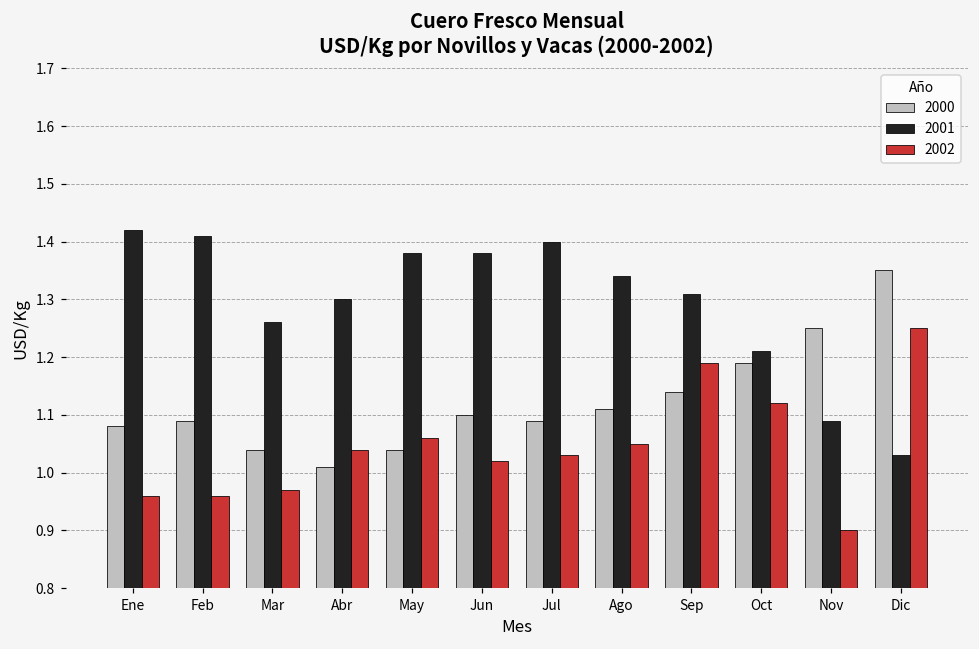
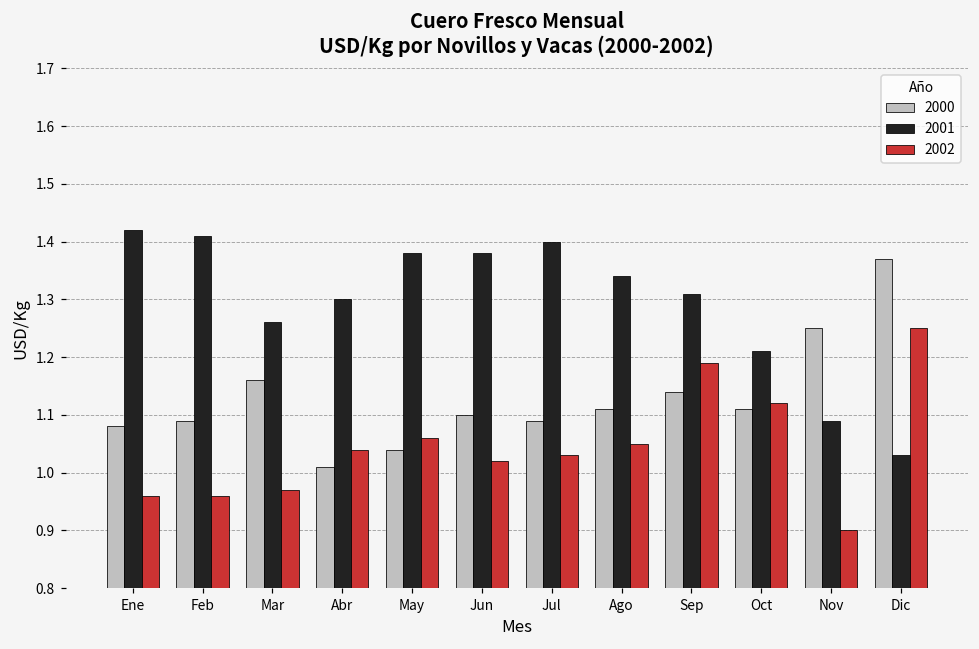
  {
    "2000": {
      "Ene": 1.08,
      "Feb": 1.09,
-     "Mar": 1.04,
+     "Mar": 1.16,
      "Abr": 1.01,
      "May": 1.04,
      "Jun": 1.10,
      "Jul": 1.09,
      "Ago": 1.11,
      "Sep": 1.14,
-     "Oct": 1.19,
+     "Oct": 1.11,
      "Nov": 1.25,
-     "Dic": 1.35
+     "Dic": 1.37
    },
    "2001": {
      "Ene": 1.42,
      "Feb": 1.41,
      "Mar": 1.26,
      "Abr": 1.30,
      "May": 1.38,
      "Jun": 1.38,
      "Jul": 1.40,
      "Ago": 1.34,
      "Sep": 1.31,
      "Oct": 1.21,
      "Nov": 1.09,
      "Dic": 1.03
    },
    "2002": {
      "Ene": 0.96,
      "Feb": 0.96,
      "Mar": 0.97,
      "Abr": 1.04,
      "May": 1.06,
      "Jun": 1.02,
      "Jul": 1.03,
      "Ago": 1.05,
      "Sep": 1.19,
      "Oct": 1.12,
      "Nov": 0.90,
      "Dic": 1.25
    }
  }
